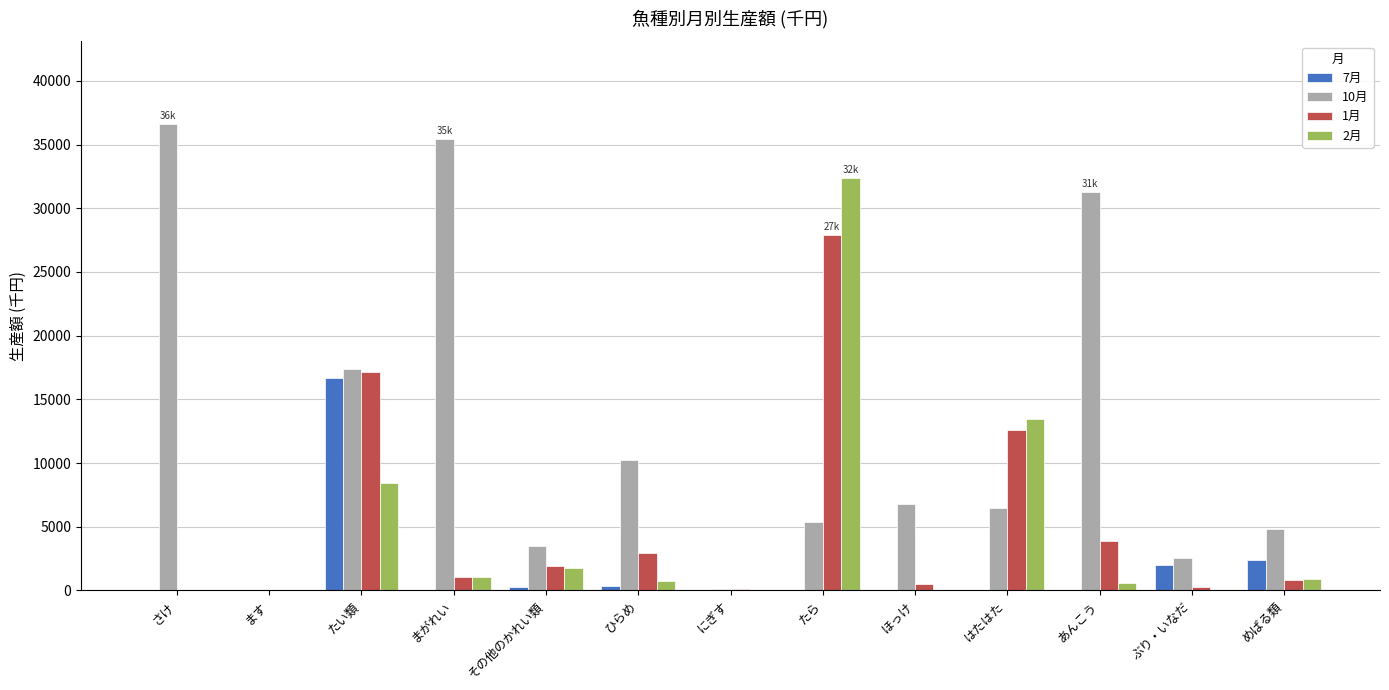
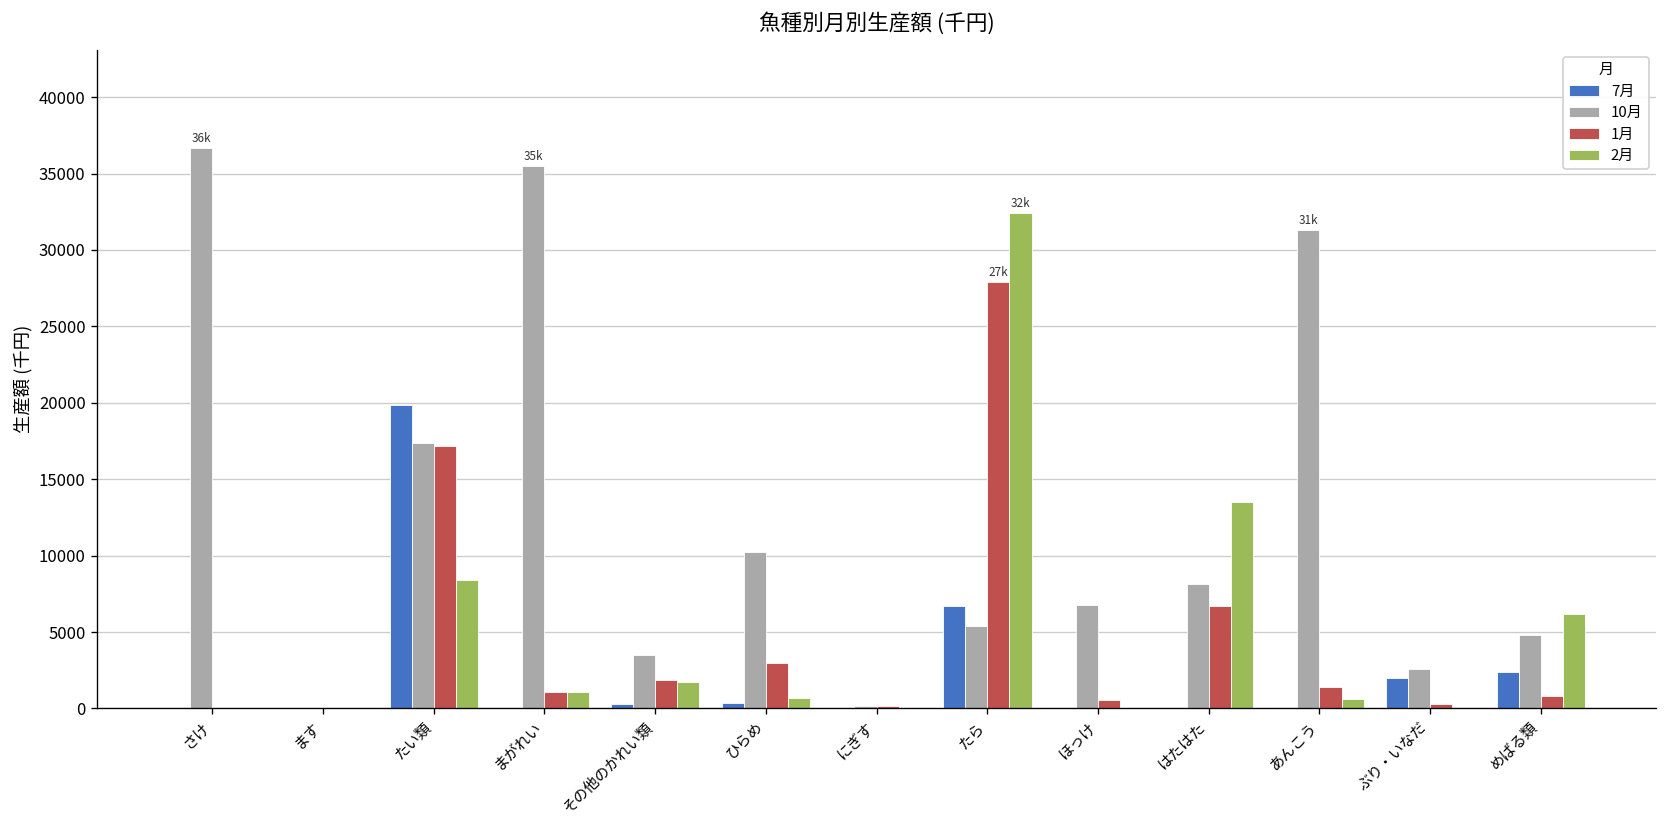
  {
    "7月": {
      "さけ": 0,
      "ます": 0,
-     "たい類": 16700,
+     "たい類": 19800,
      "まがれい": 0,
      "その他のかれい類": 300,
      "ひらめ": 400,
      "にぎす": 0,
-     "たら": 0,
+     "たら": 6700,
      "はたはた": 0,
      "ぶり・いなだ": 2000,
      "めばる類": 2400
    },
    "10月": {
      "ます": 0,
      "たい類": 17400,
      "その他のかれい類": 3500,
      "ひらめ": 10200,
      "たら": 5400,
      "ほっけ": 6700,
-     "はたはた": 6500,
+     "はたはた": 8100,
      "ぶり・いなだ": 2600,
      "めばる類": 4800
    },
    "1月": {
      "さけ": 0,
      "ます": 0,
      "たい類": 17200,
      "まがれい": 1100,
      "その他のかれい類": 1900,
      "ひらめ": 3000,
      "ほっけ": 500,
-     "はたはた": 12600,
-     "あんこう": 3900,
+     "はたはた": 6700,
+     "あんこう": 1400,
      "ぶり・いなだ": 300,
      "めばる類": 800
    },
    "2月": {
      "さけ": 0,
      "たい類": 8400,
      "まがれい": 1100,
      "その他のかれい類": 1800,
      "ひらめ": 700,
      "はたはた": 13500,
      "あんこう": 600,
-     "めばる類": 900
+     "めばる類": 6200
    }
  }
